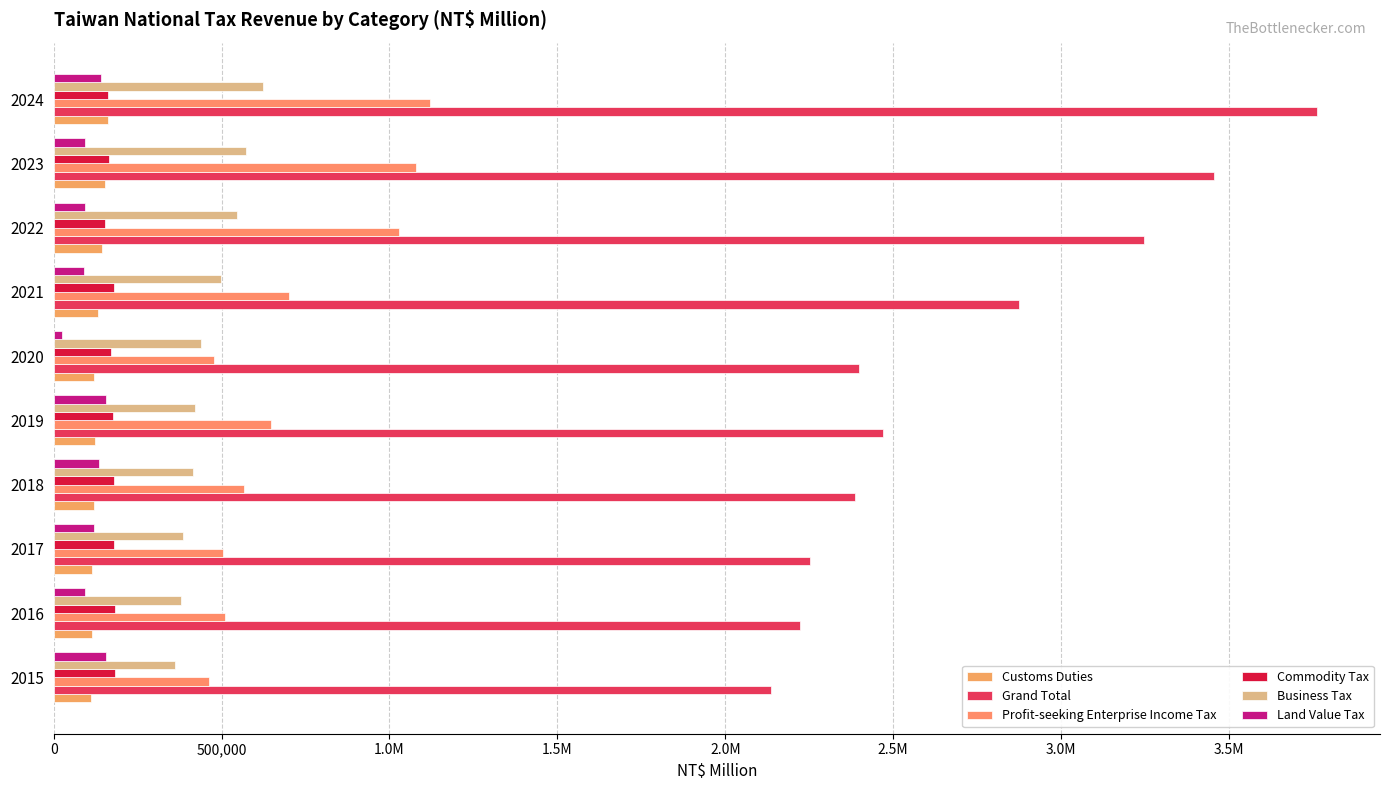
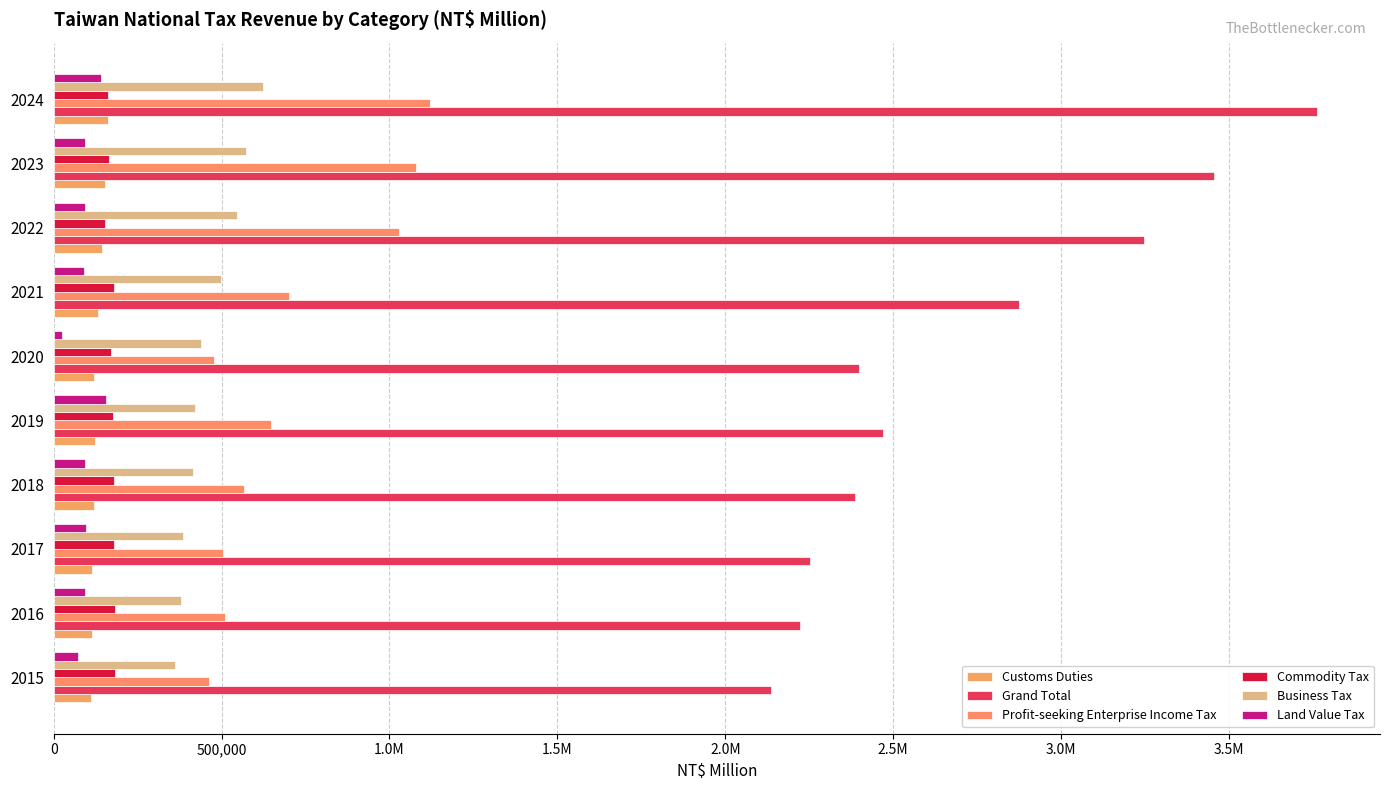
  {
    "Land Value Tax": {
      "2024": "140,000",
      "2023": "90,000",
      "2022": "90,000",
      "2021": "90,000",
      "2020": "20,000",
      "2019": "160,000",
-     "2018": "140,000",
-     "2017": "120,000",
+     "2018": "90,000",
+     "2017": "90,000",
      "2016": "90,000",
-     "2015": "160,000"
+     "2015": "70,000"
    }
  }
